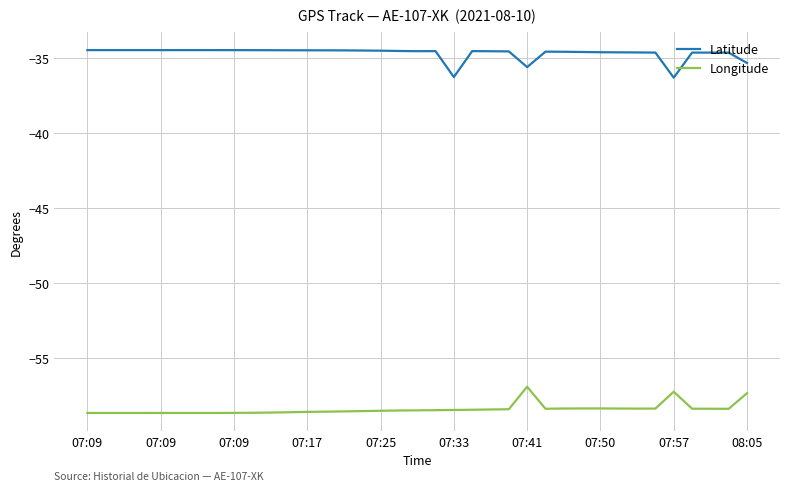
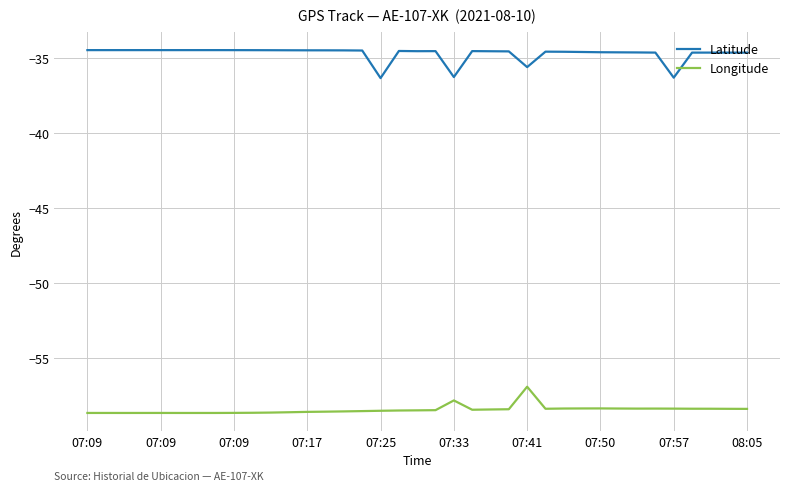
  {
    "Latitude": {
      "07:17": -34.5,
-     "07:25": -34.5,
+     "07:25": -36.3,
      "07:33": -36.3,
      "07:41": -35.6,
      "07:50": -34.6,
      "07:57": -36.3,
-     "08:05": -35.3
+     "08:05": -34.6
    },
    "Longitude": {
      "07:17": -58.6,
      "07:25": -58.5,
-     "07:33": -58.5,
+     "07:33": -57.8,
      "07:41": -56.9,
      "07:50": -58.4,
-     "07:57": -57.3,
-     "08:05": -57.3
+     "07:57": -58.4,
+     "08:05": -58.4
    }
  }
